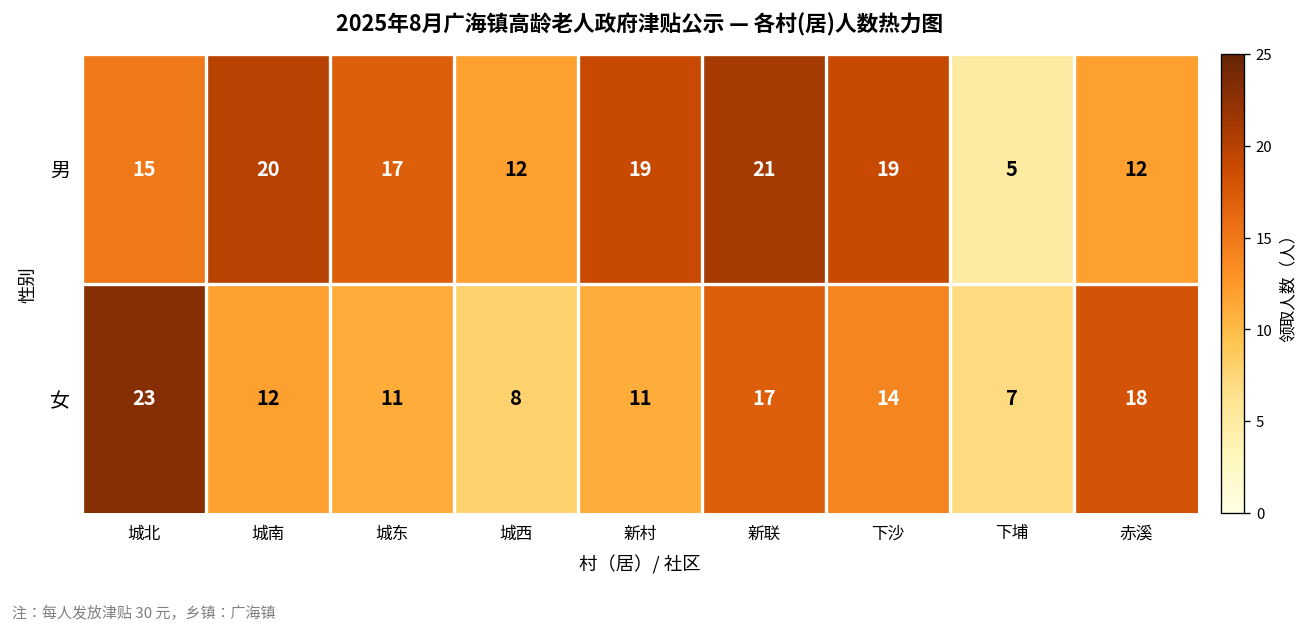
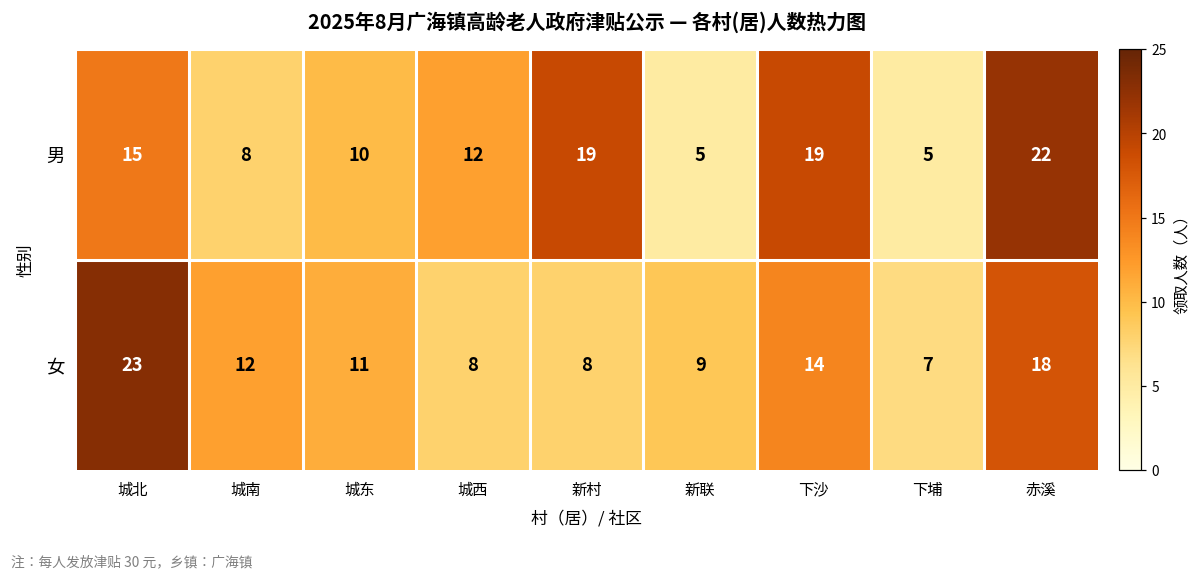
  {
    "男": {
      "城北": 15,
-     "城南": 20,
-     "城东": 17,
+     "城南": 8,
+     "城东": 10,
      "城西": 12,
      "新村": 19,
-     "新联": 21,
+     "新联": 5,
      "下沙": 19,
      "下埔": 5,
-     "赤溪": 12
+     "赤溪": 22
    },
    "女": {
      "城北": 23,
      "城南": 12,
      "城东": 11,
      "城西": 8,
-     "新村": 11,
-     "新联": 17,
+     "新村": 8,
+     "新联": 9,
      "下沙": 14,
      "下埔": 7,
      "赤溪": 18
    }
  }
